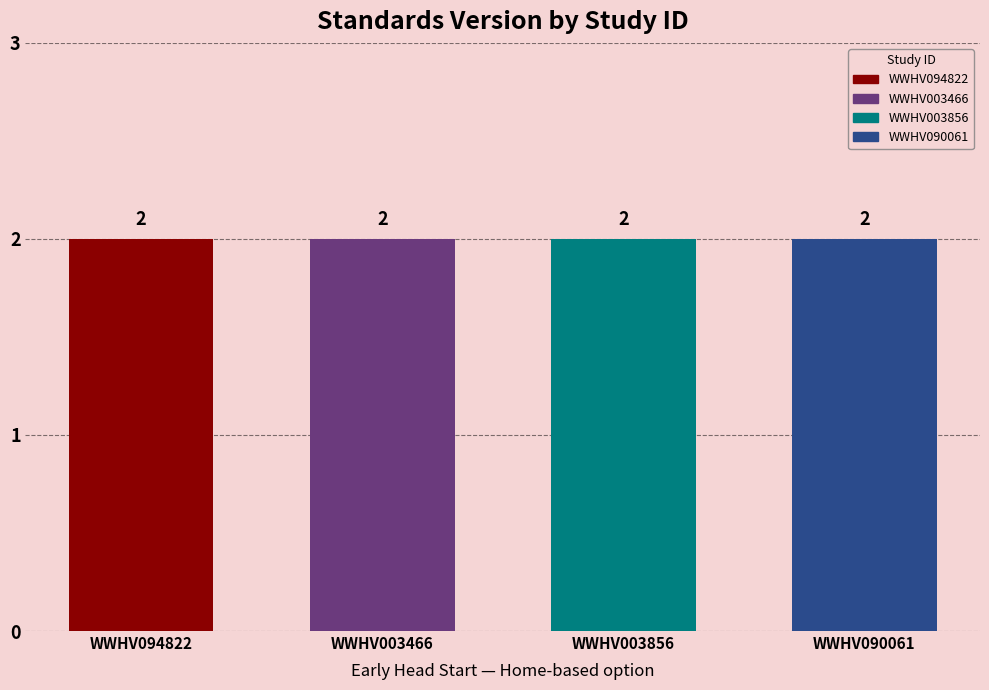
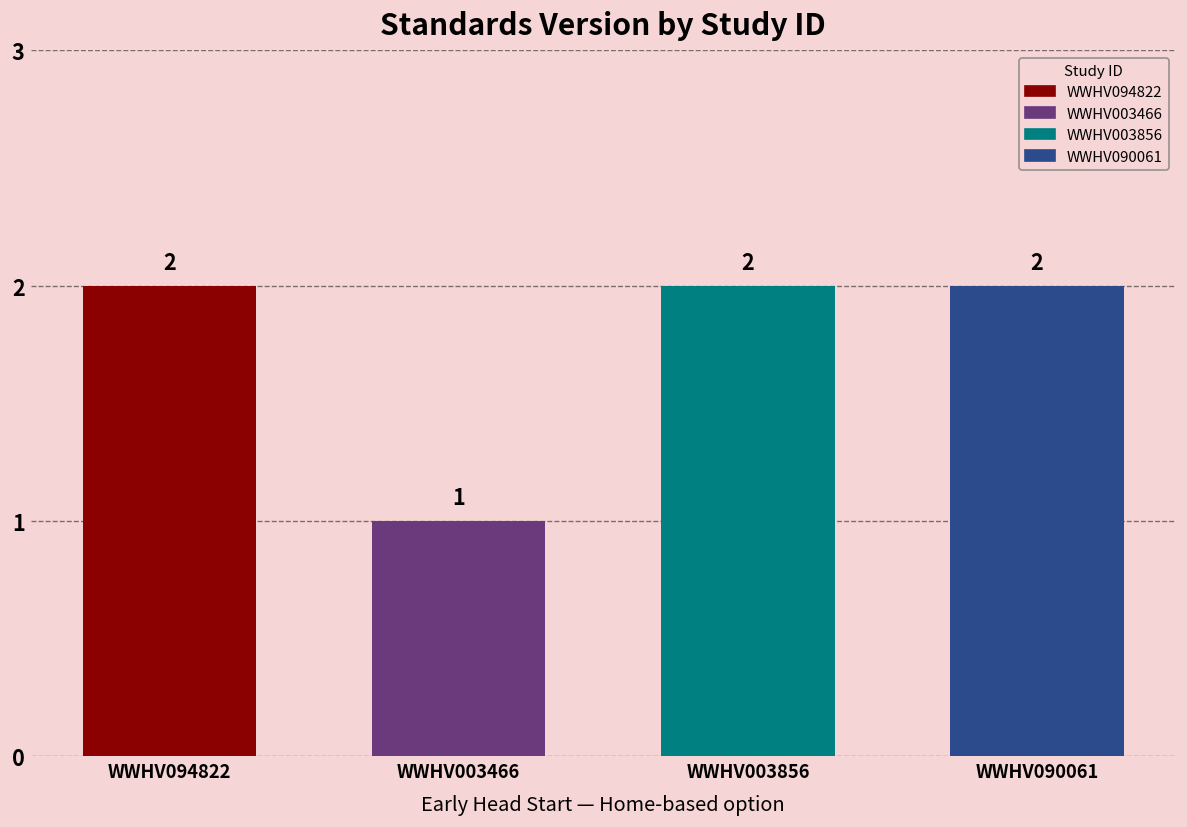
  {
    "WWHV094822": 2,
-   "WWHV003466": 2,
+   "WWHV003466": 1,
    "WWHV003856": 2,
    "WWHV090061": 2
  }
